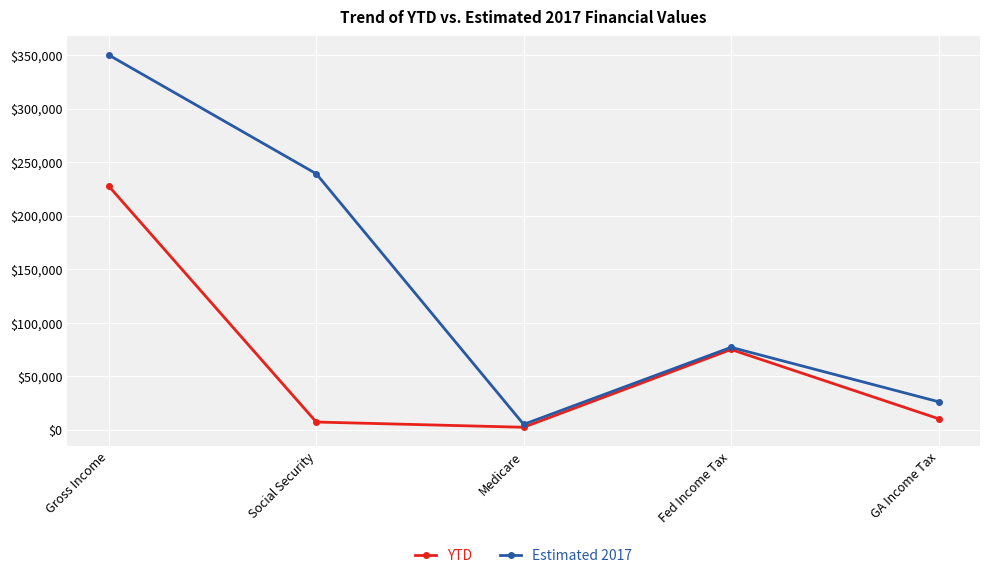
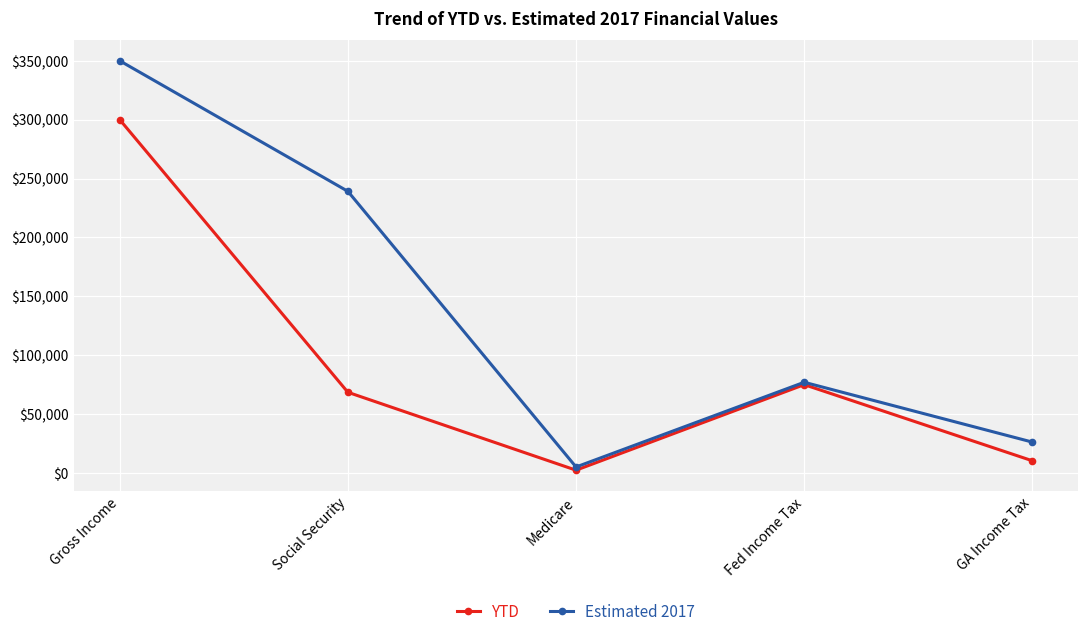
  {
    "YTD": {
-     "Gross Income": "$228,000",
-     "Social Security": "$7,000",
+     "Gross Income": "$300,000",
+     "Social Security": "$69,000",
      "Medicare": "$2,000",
      "GA Income Tax": "$10,000"
    },
    "Estimated 2017": {
      "Gross Income": "$350,000",
      "Social Security": "$239,000",
      "Medicare": "$5,000",
      "GA Income Tax": "$26,000"
    }
  }
